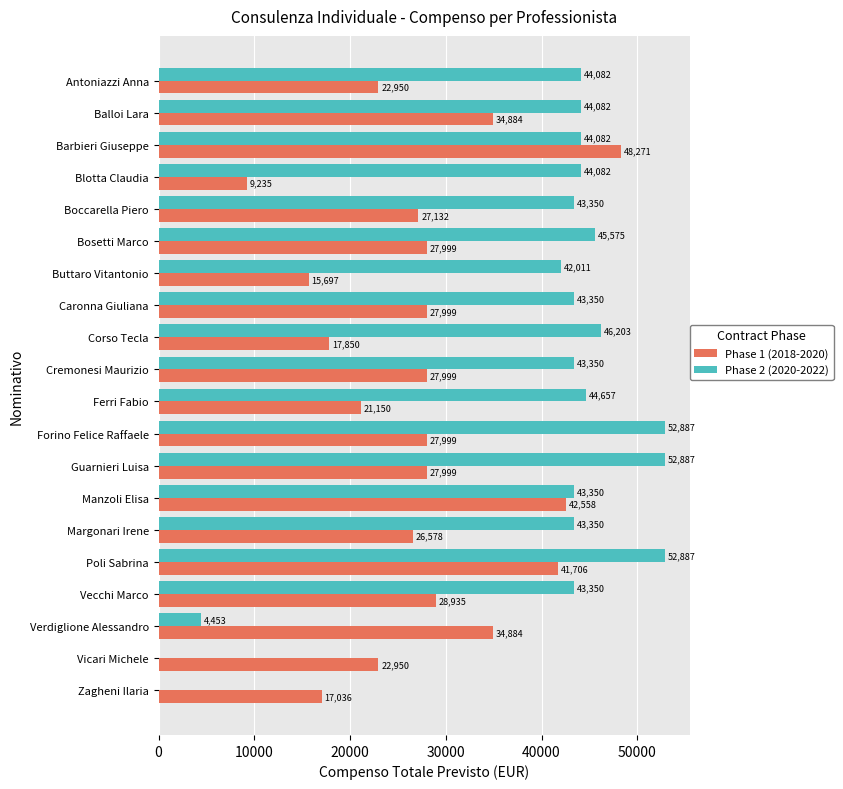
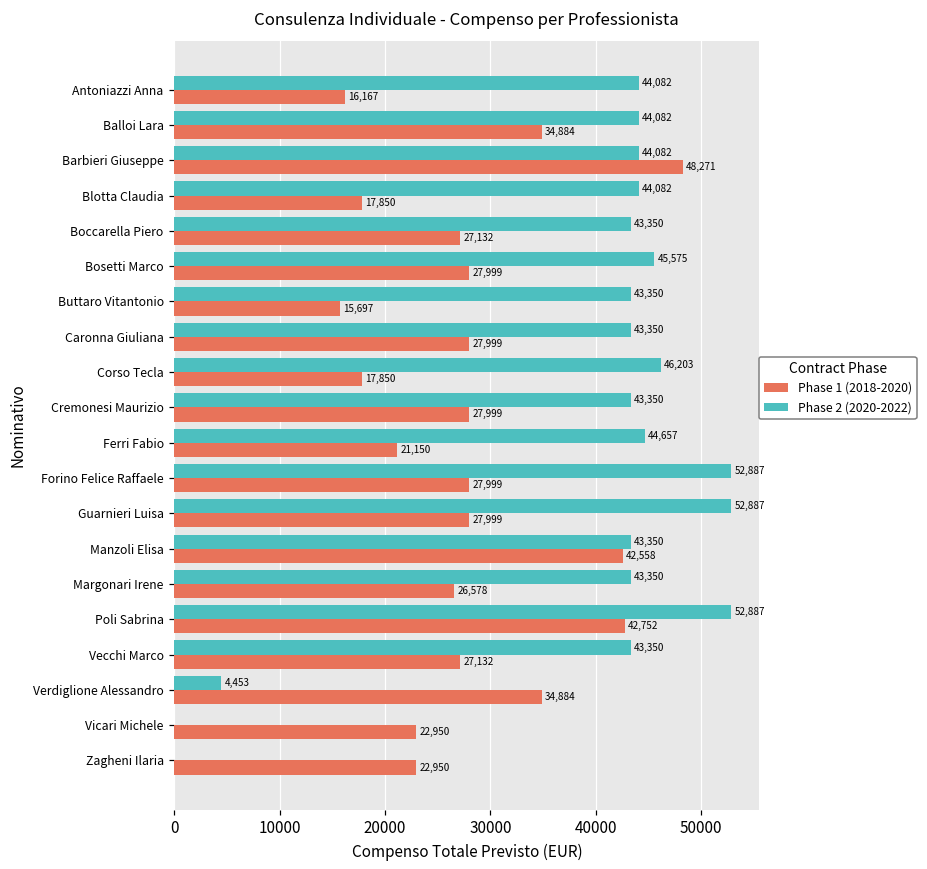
  {
    "Phase 1 (2018-2020)": {
-     "Antoniazzi Anna": "22,950",
+     "Antoniazzi Anna": "16,167",
      "Balloi Lara": "34,884",
      "Barbieri Giuseppe": "48,271",
-     "Blotta Claudia": "9,235",
+     "Blotta Claudia": "17,850",
      "Boccarella Piero": "27,132",
      "Bosetti Marco": "27,999",
      "Caronna Giuliana": "27,999",
      "Corso Tecla": "17,850",
      "Cremonesi Maurizio": "27,999",
      "Ferri Fabio": "21,150",
      "Forino Felice Raffaele": "27,999",
      "Guarnieri Luisa": "27,999",
      "Margonari Irene": "26,578",
-     "Poli Sabrina": "41,706",
-     "Vecchi Marco": "28,935",
+     "Poli Sabrina": "42,752",
+     "Vecchi Marco": "27,132",
      "Verdiglione Alessandro": "34,884",
      "Vicari Michele": "22,950",
-     "Zagheni Ilaria": "17,036"
+     "Zagheni Ilaria": "22,950"
    },
    "Phase 2 (2020-2022)": {
      "Boccarella Piero": "43,350",
      "Bosetti Marco": "45,575",
-     "Buttaro Vitantonio": "42,011",
+     "Buttaro Vitantonio": "43,350",
      "Caronna Giuliana": "43,350",
      "Corso Tecla": "46,203",
      "Cremonesi Maurizio": "43,350",
      "Ferri Fabio": "44,657",
      "Forino Felice Raffaele": "52,887",
      "Guarnieri Luisa": "52,887",
      "Manzoli Elisa": "43,350",
      "Margonari Irene": "43,350",
      "Poli Sabrina": "52,887",
      "Vecchi Marco": "43,350",
      "Verdiglione Alessandro": "4,453"
    }
  }
